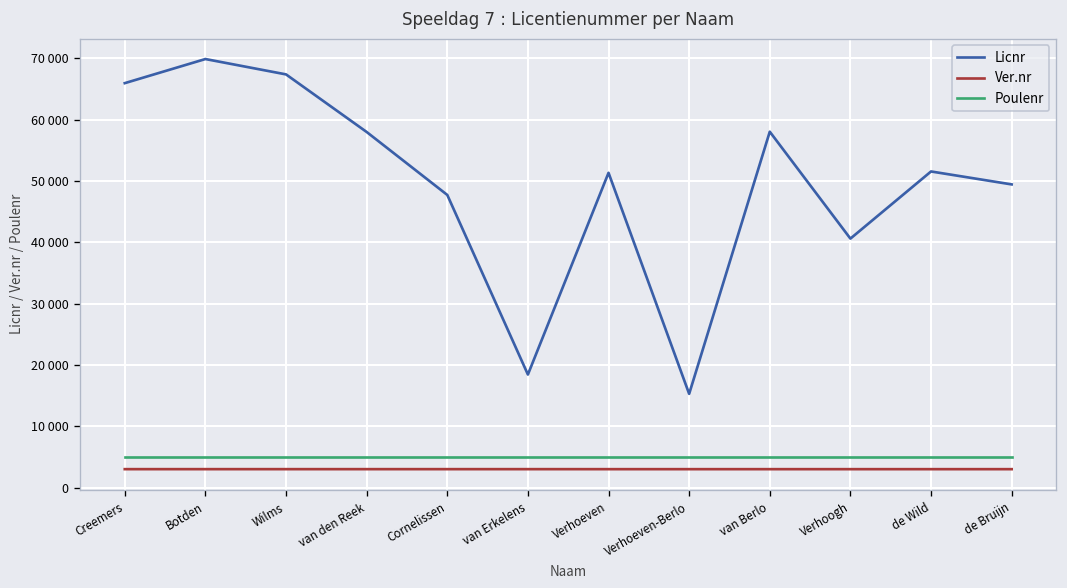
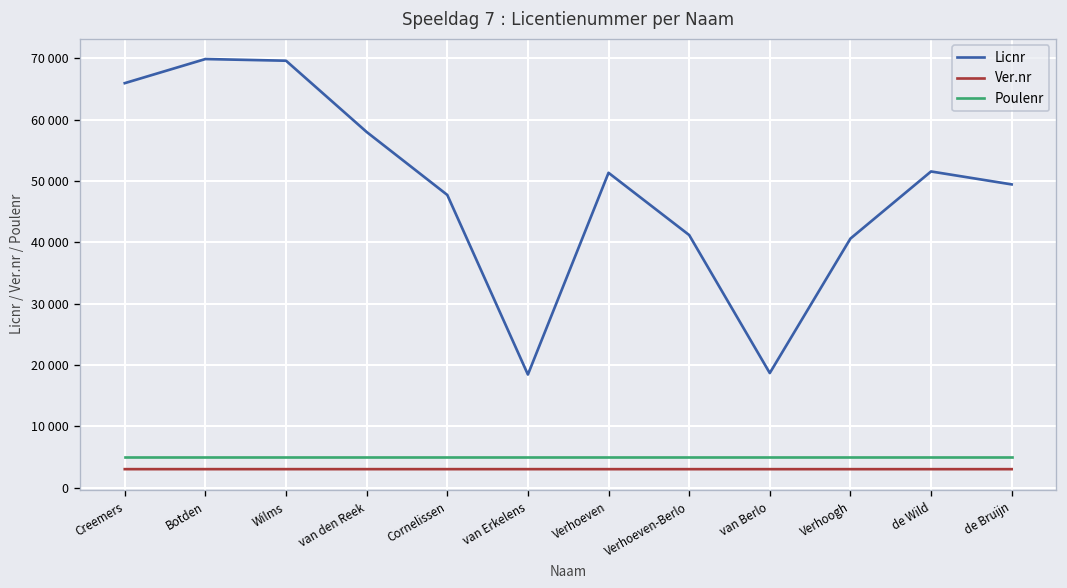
  {
    "Licnr": {
      "Creemers": 66000,
      "Botden": 70000,
-     "Wilms": 67000,
+     "Wilms": 70000,
      "van den Reek": 58000,
      "Cornelissen": 48000,
      "van Erkelens": 18000,
      "Verhoeven": 51000,
-     "Verhoeven-Berlo": 15000,
-     "van Berlo": 58000,
+     "Verhoeven-Berlo": 41000,
+     "van Berlo": 19000,
      "Verhoogh": 41000,
      "de Wild": 52000,
      "de Bruijn": 49000
    },
    "Ver.nr": {
      "Creemers": 3000,
      "Botden": 3000,
      "Wilms": 3000,
      "van den Reek": 3000,
      "Cornelissen": 3000,
      "van Erkelens": 3000,
      "Verhoeven": 3000,
      "Verhoeven-Berlo": 3000,
      "van Berlo": 3000,
      "Verhoogh": 3000,
      "de Wild": 3000,
      "de Bruijn": 3000
    },
    "Poulenr": {
      "Creemers": 5000,
      "Botden": 5000,
      "Wilms": 5000,
      "van den Reek": 5000,
      "Cornelissen": 5000,
      "van Erkelens": 5000,
      "Verhoeven": 5000,
      "Verhoeven-Berlo": 5000,
      "van Berlo": 5000,
      "Verhoogh": 5000,
      "de Wild": 5000,
      "de Bruijn": 5000
    }
  }
